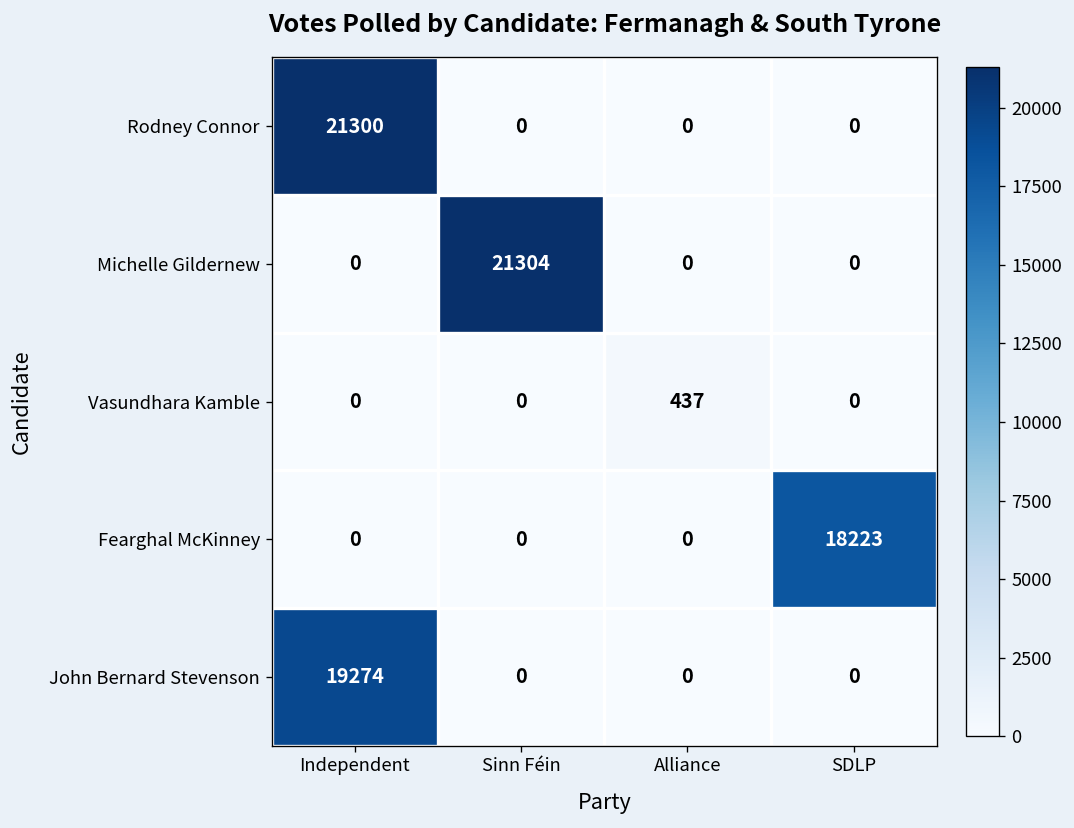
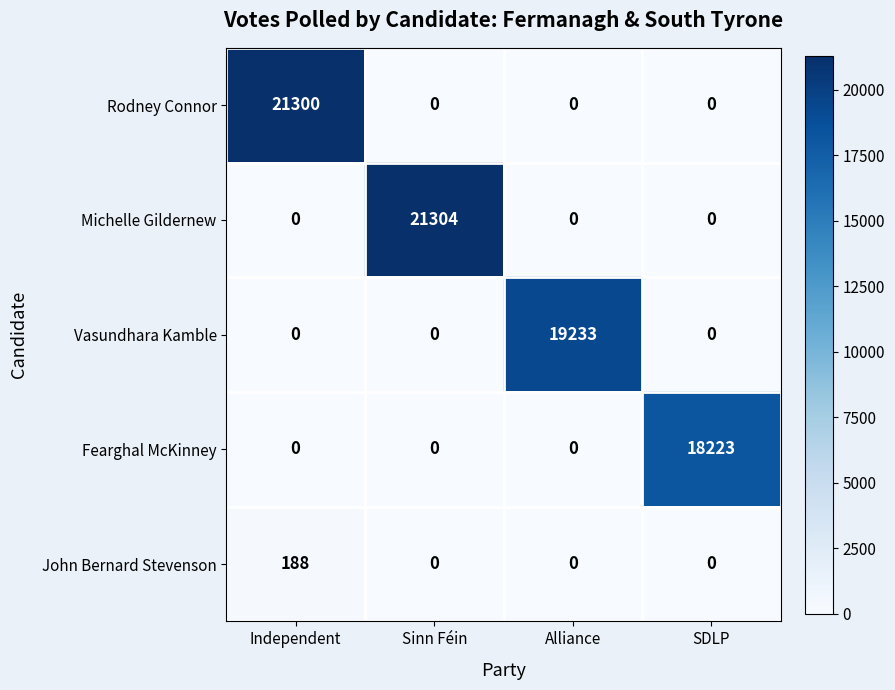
  {
    "Rodney Connor": {
      "Independent": 21300,
      "Sinn Féin": 0,
      "Alliance": 0,
      "SDLP": 0
    },
    "Michelle Gildernew": {
      "Independent": 0,
      "Sinn Féin": 21304,
      "Alliance": 0,
      "SDLP": 0
    },
    "Vasundhara Kamble": {
      "Independent": 0,
      "Sinn Féin": 0,
-     "Alliance": 437,
+     "Alliance": 19233,
      "SDLP": 0
    },
    "Fearghal McKinney": {
      "Independent": 0,
      "Sinn Féin": 0,
      "Alliance": 0,
      "SDLP": 18223
    },
    "John Bernard Stevenson": {
-     "Independent": 19274,
+     "Independent": 188,
      "Sinn Féin": 0,
      "Alliance": 0,
      "SDLP": 0
    }
  }
